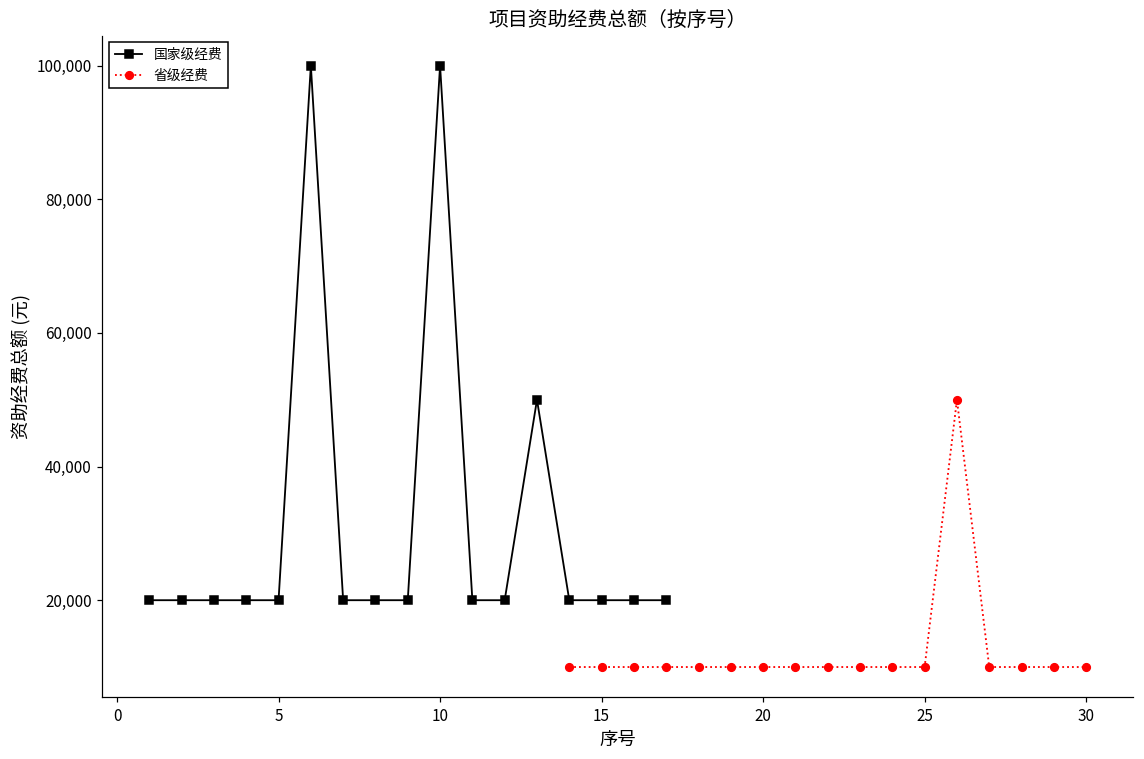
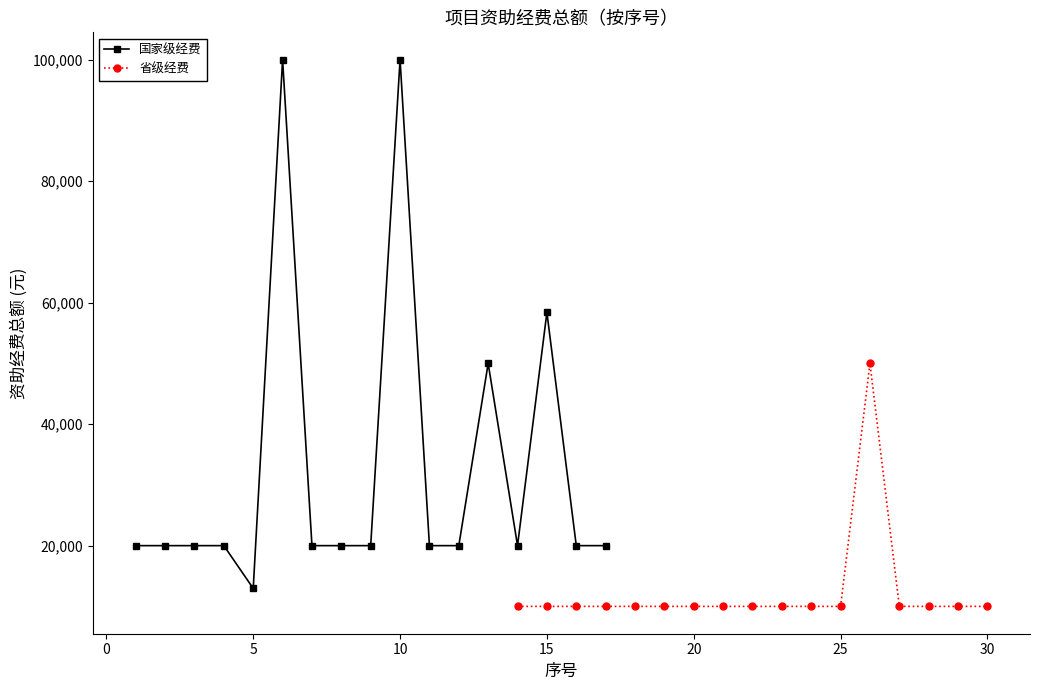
  {
    "国家级经费": {
-     "5": "20,000",
+     "5": "13,000",
      "10": "100,000",
-     "15": "20,000"
+     "15": "58,000"
    },
    "省级经费": {
      "15": "10,000",
      "20": "10,000",
      "25": "10,000",
      "30": "10,000"
    }
  }
